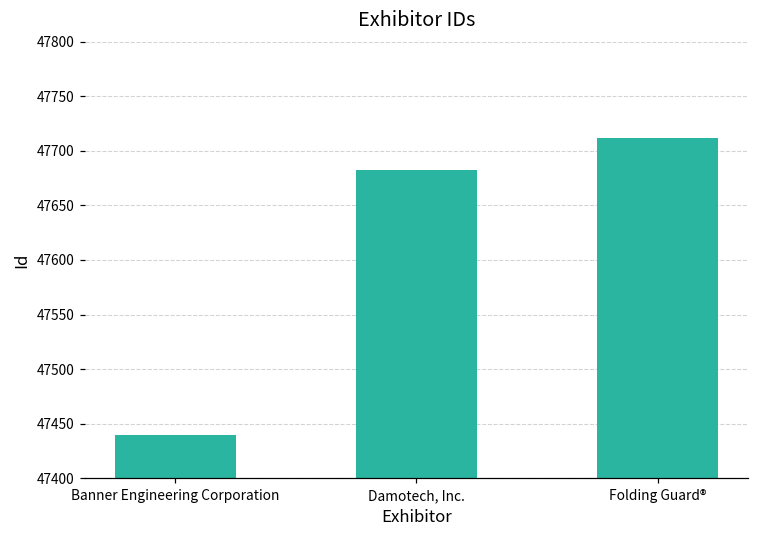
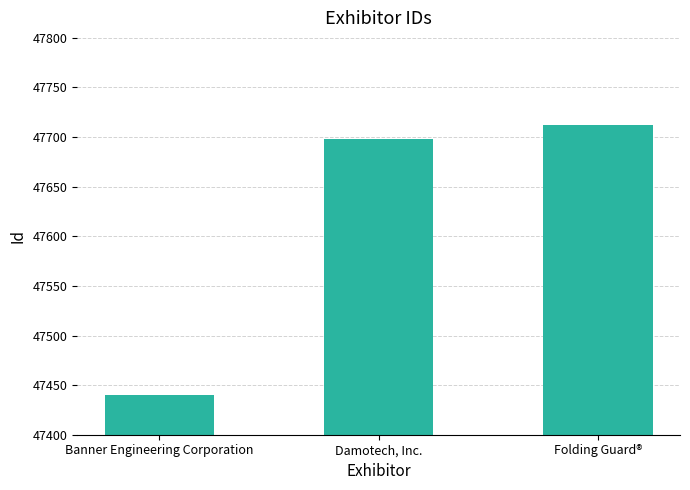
  {
    "Banner Engineering Corporation": 47440,
-   "Damotech, Inc.": 47680,
+   "Damotech, Inc.": 47700,
    "Folding Guard®": 47710
  }
